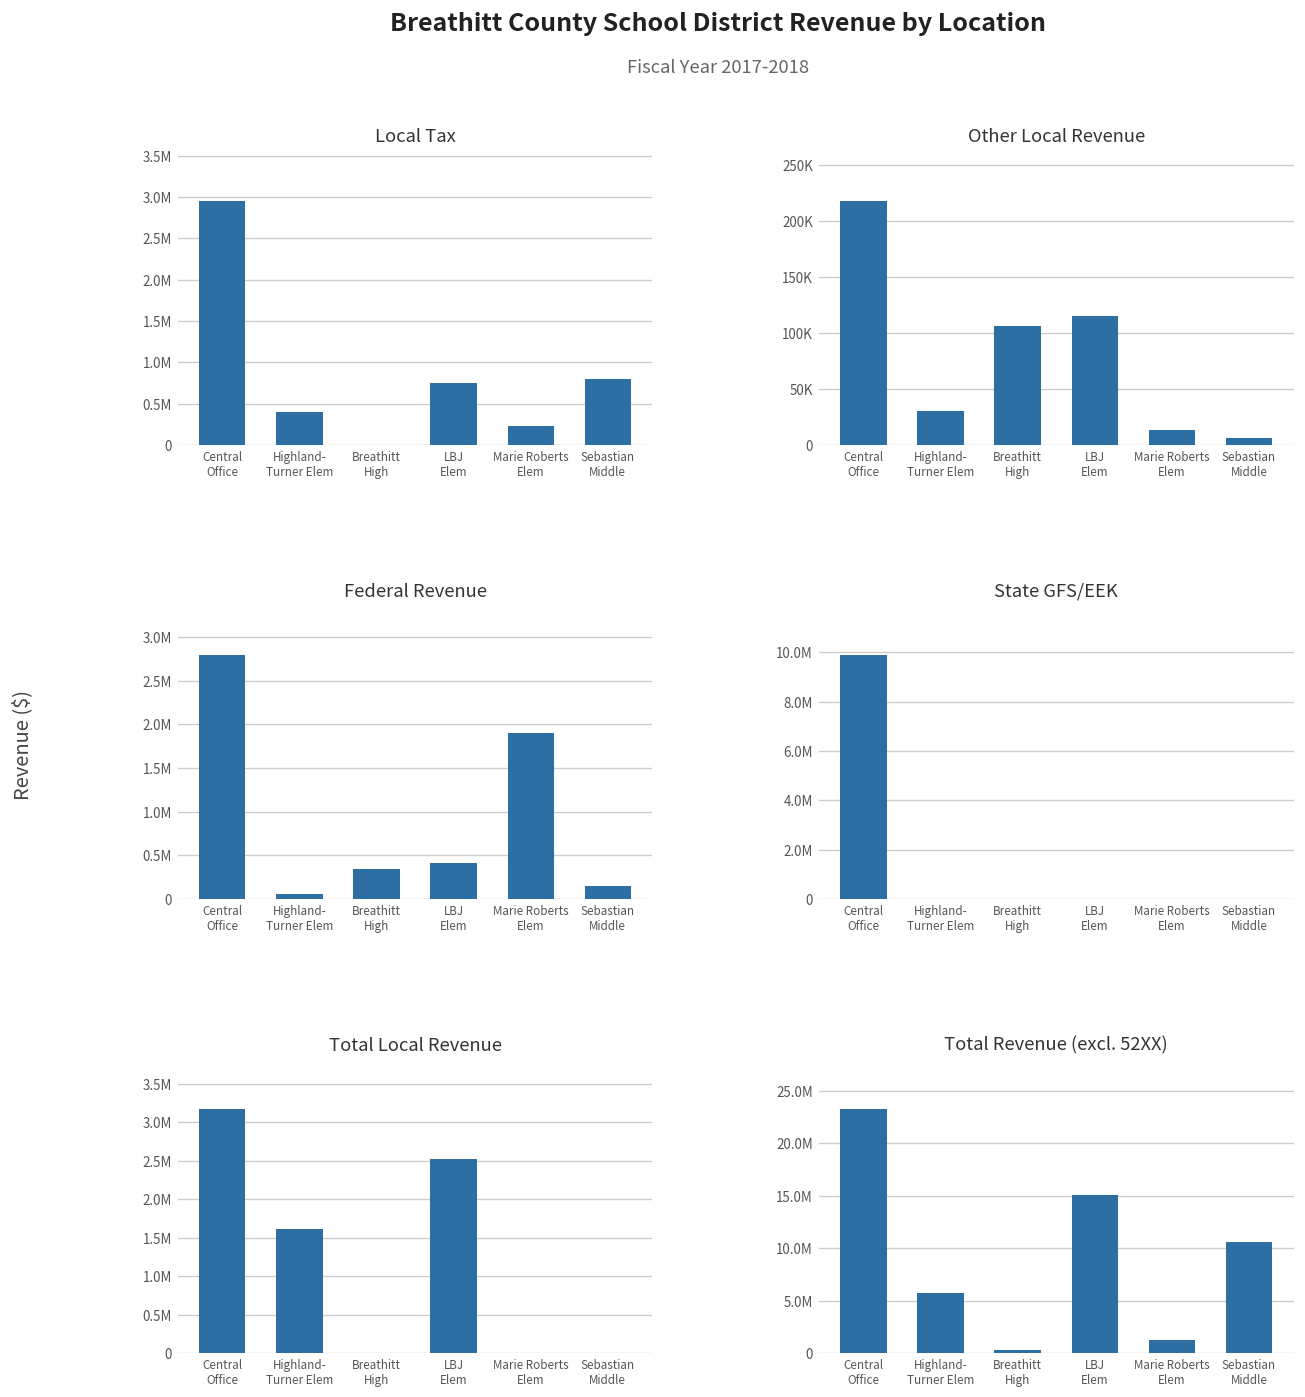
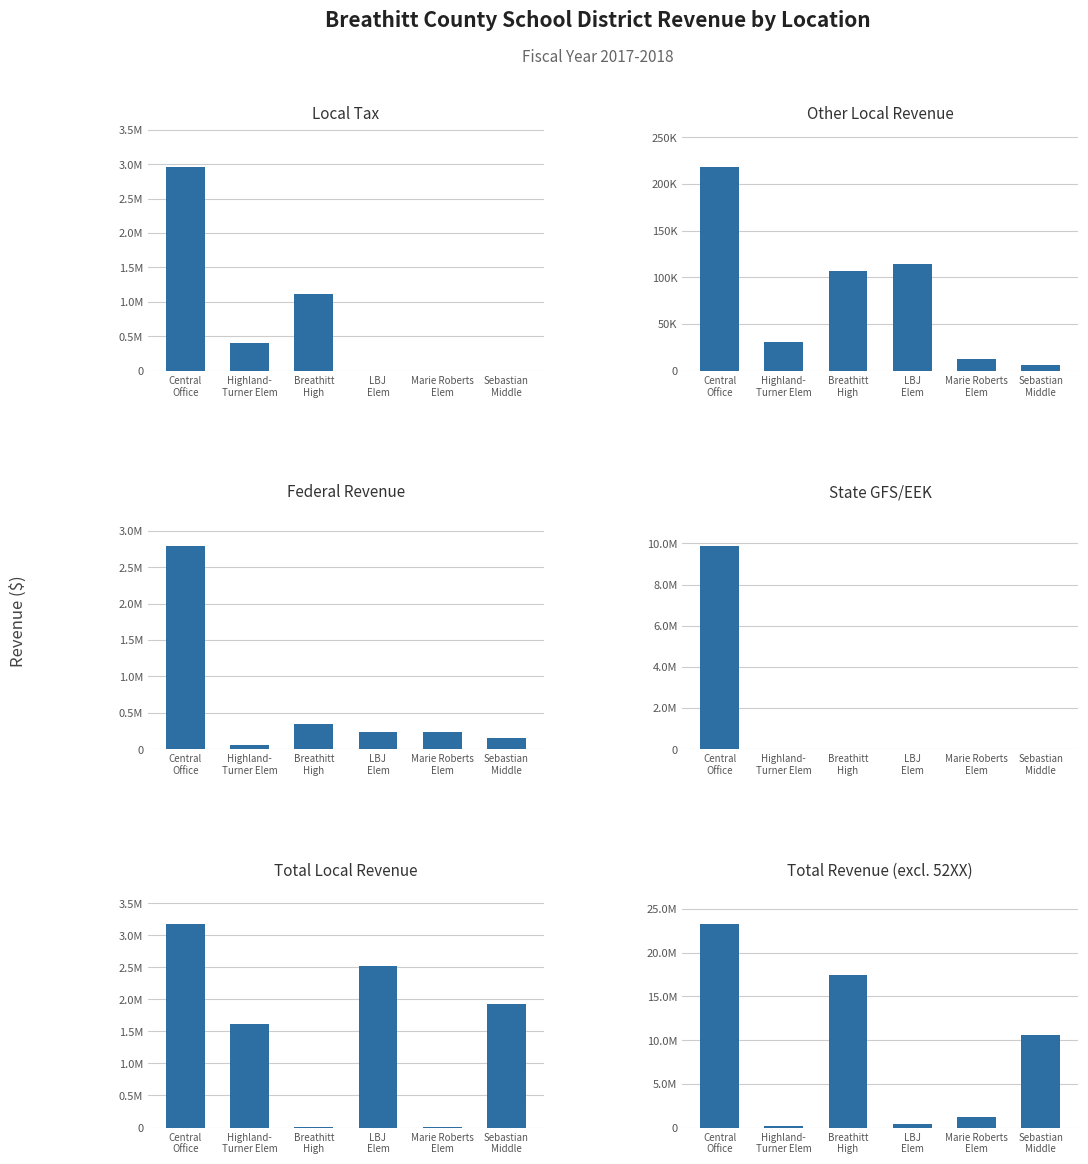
  {
    "Local Tax": {
      "Central Office": 3000000,
      "Highland- Turner Elem": 400000,
-     "Breathitt High": 0,
-     "LBJ Elem": 800000,
-     "Marie Roberts Elem": 200000,
-     "Sebastian Middle": 800000
+     "Breathitt High": 1100000,
+     "LBJ Elem": 0,
+     "Marie Roberts Elem": 0,
+     "Sebastian Middle": 0
    },
    "Other Local Revenue": {
      "Central Office": 220000,
      "Highland- Turner Elem": 30000,
      "Breathitt High": 110000,
      "LBJ Elem": 110000,
      "Marie Roberts Elem": 10000,
      "Sebastian Middle": 10000
    },
    "Federal Revenue": {
      "Central Office": 2800000,
      "Highland- Turner Elem": 100000,
      "Breathitt High": 300000,
-     "LBJ Elem": 400000,
-     "Marie Roberts Elem": 1900000,
+     "LBJ Elem": 200000,
+     "Marie Roberts Elem": 200000,
      "Sebastian Middle": 200000
    },
    "State GFS/EEK": {
      "Central Office": 9900000,
      "Highland- Turner Elem": 0,
      "Breathitt High": 0,
      "LBJ Elem": 0,
      "Marie Roberts Elem": 0,
      "Sebastian Middle": 0
    },
    "Total Local Revenue": {
      "Central Office": 3200000,
      "Highland- Turner Elem": 1600000,
      "LBJ Elem": 2500000,
-     "Sebastian Middle": 0
+     "Sebastian Middle": 1900000
    },
    "Total Revenue (excl. 52XX)": {
      "Central Office": 23000000,
-     "Highland- Turner Elem": 6000000,
-     "Breathitt High": 0,
-     "LBJ Elem": 15000000,
+     "Highland- Turner Elem": 0,
+     "Breathitt High": 17000000,
+     "LBJ Elem": 0,
      "Marie Roberts Elem": 1000000,
      "Sebastian Middle": 11000000
    }
  }
